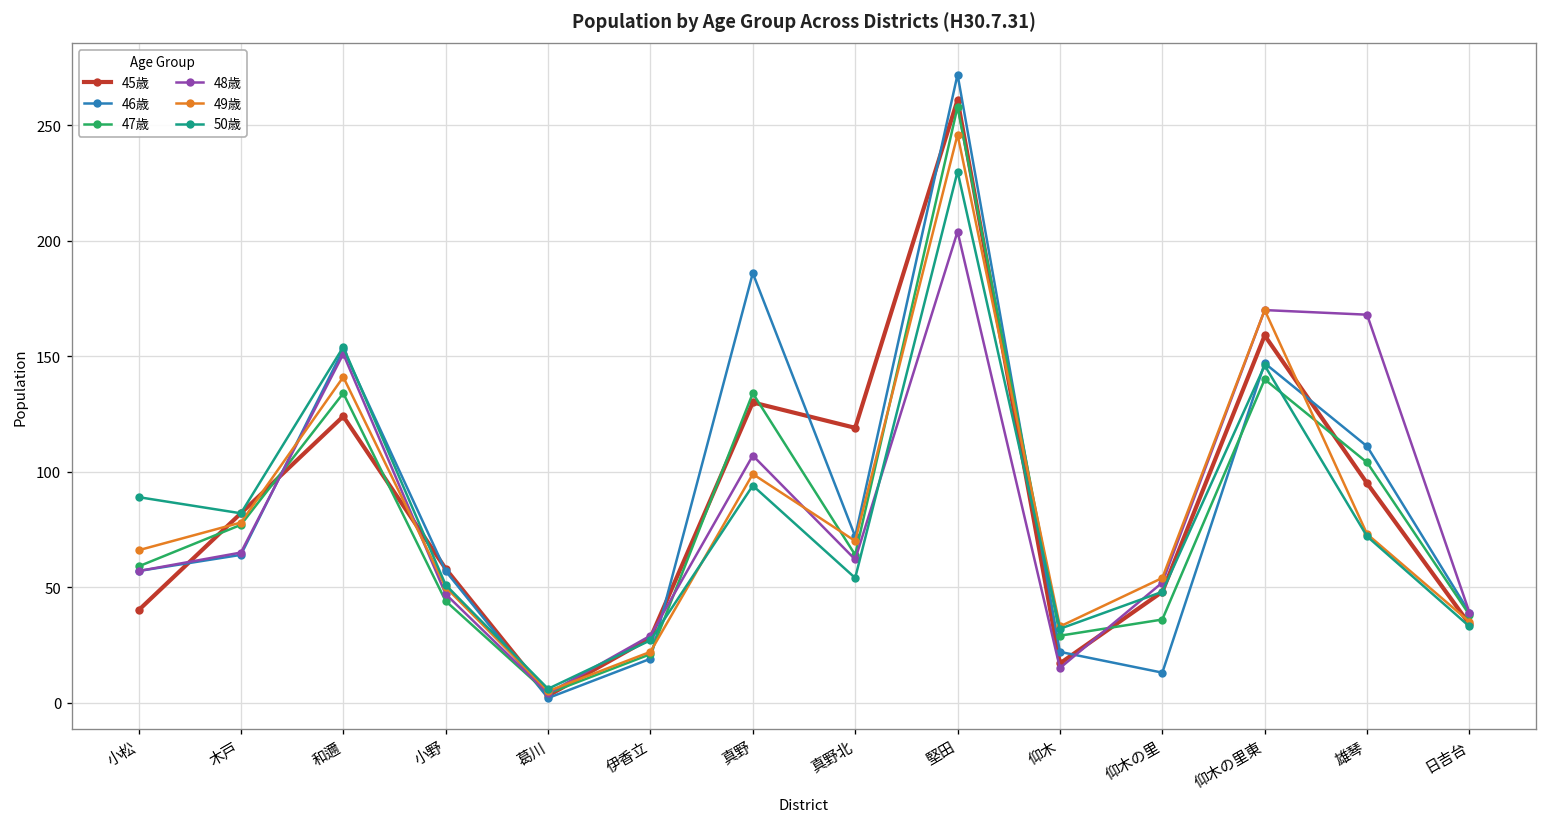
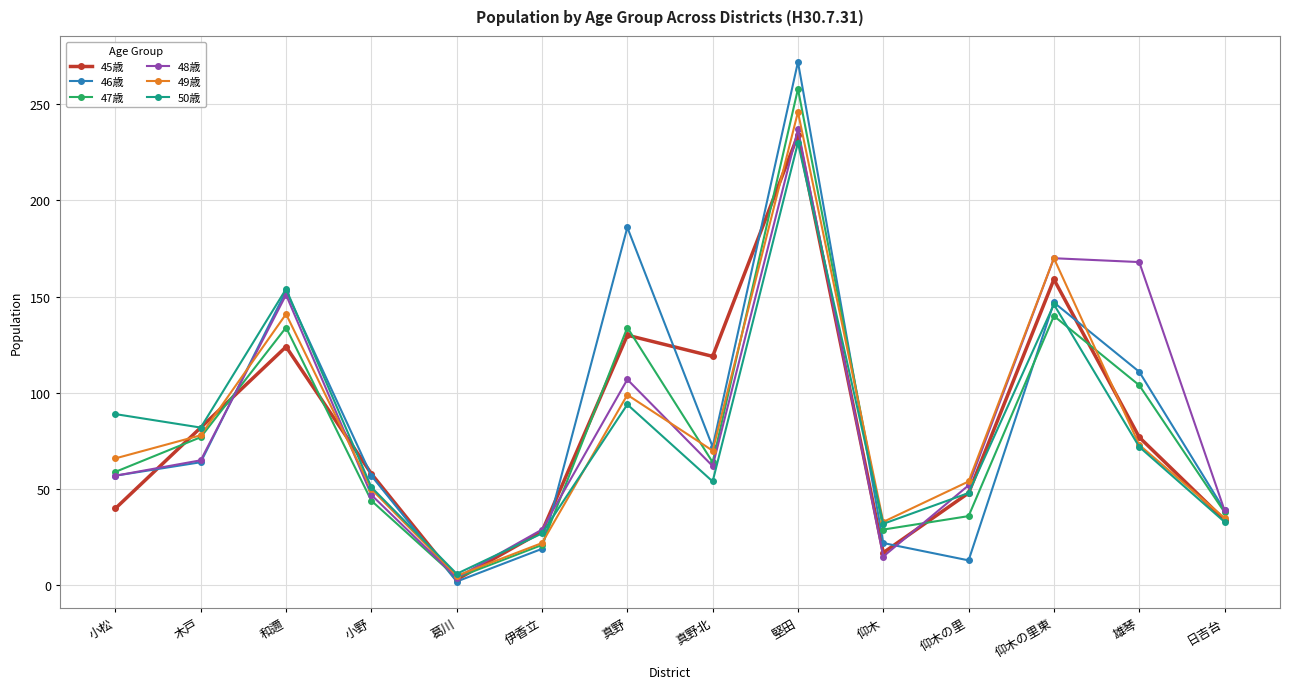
  {
    "45歳": {
      "小松": 40,
      "和邇": 124,
      "真野": 130,
      "真野北": 119,
-     "堅田": 261,
+     "堅田": 234,
      "仰木": 17,
      "仰木の里東": 159,
-     "雄琴": 95
+     "雄琴": 77
    },
    "46歳": {
      "伊香立": 19,
      "真野": 186,
      "真野北": 72,
      "堅田": 272,
      "仰木": 22,
      "仰木の里": 13,
      "雄琴": 111
    },
    "48歳": {
      "和邇": 151,
      "小野": 47,
      "真野": 107,
      "真野北": 62,
-     "堅田": 204,
+     "堅田": 237,
      "仰木": 15,
      "仰木の里": 52,
      "雄琴": 168
    },
    "49歳": {
      "小松": 66,
      "和邇": 141,
      "真野": 99,
      "真野北": 70,
      "堅田": 246,
      "仰木の里": 54
    }
  }
